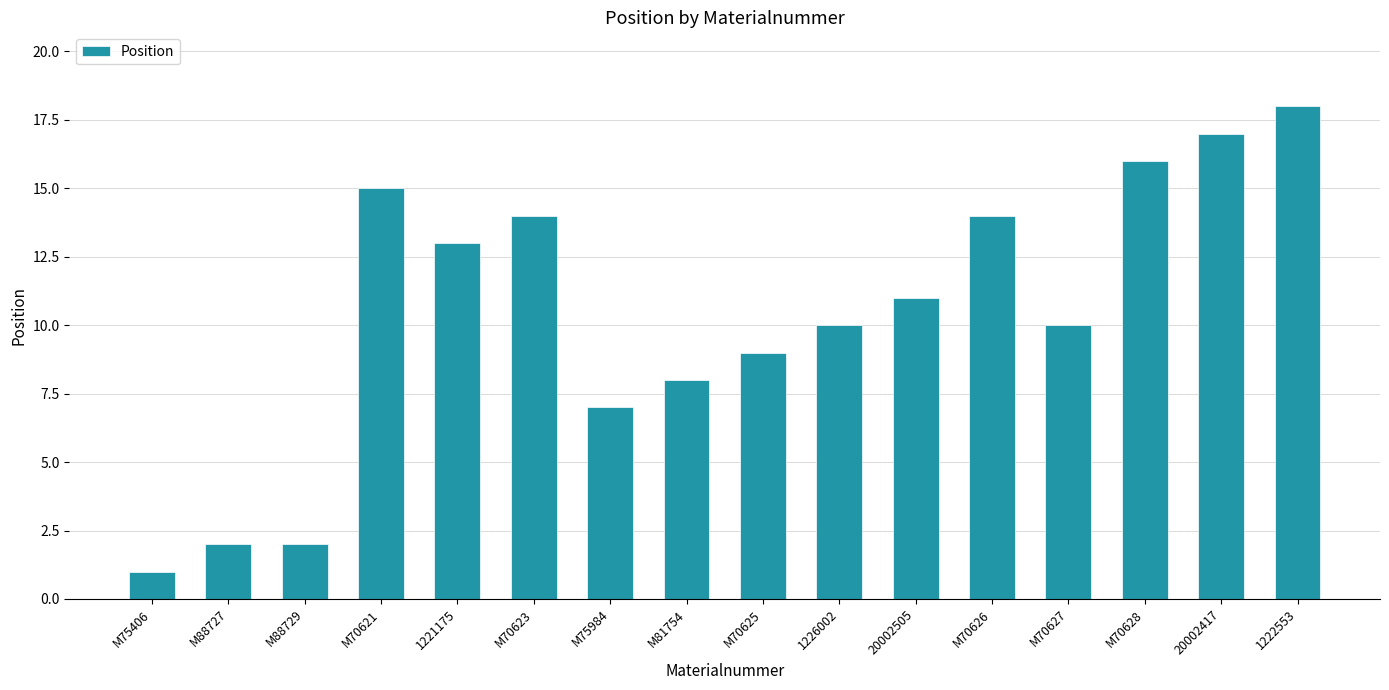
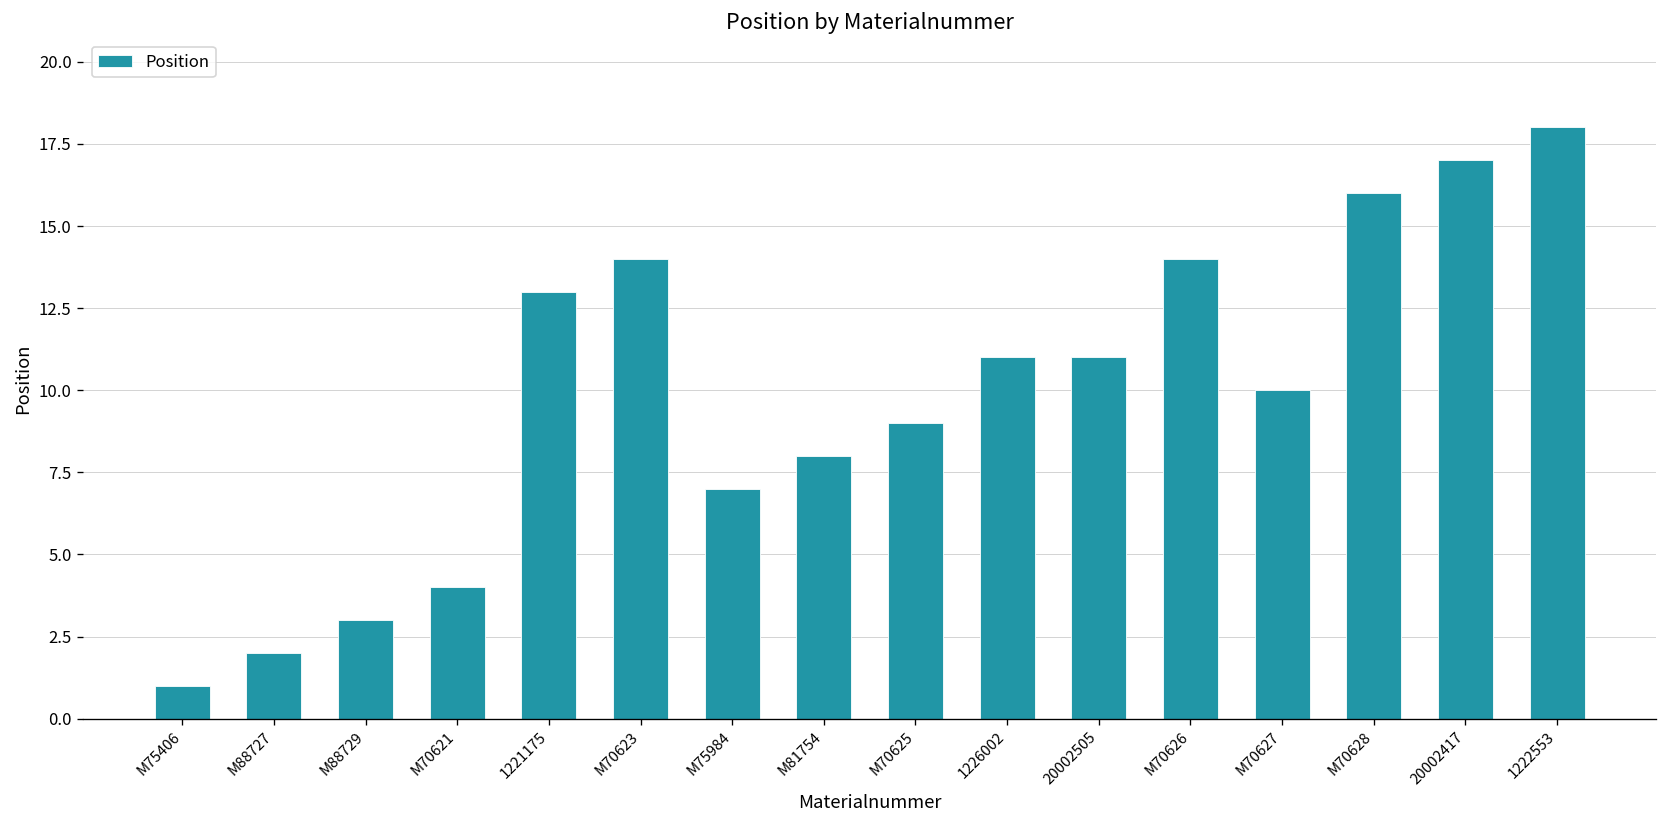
  {
    "M75406": 1,
    "M88727": 2,
-   "M88729": 2,
-   "M70621": 15,
+   "M88729": 3,
+   "M70621": 4,
    "1221175": 13,
    "M70623": 14,
    "M75984": 7,
    "M81754": 8,
    "M70625": 9,
-   "1226002": 10,
+   "1226002": 11,
    "20002505": 11,
    "M70626": 14,
    "M70627": 10,
    "M70628": 16,
    "20002417": 17,
    "1222553": 18
  }
